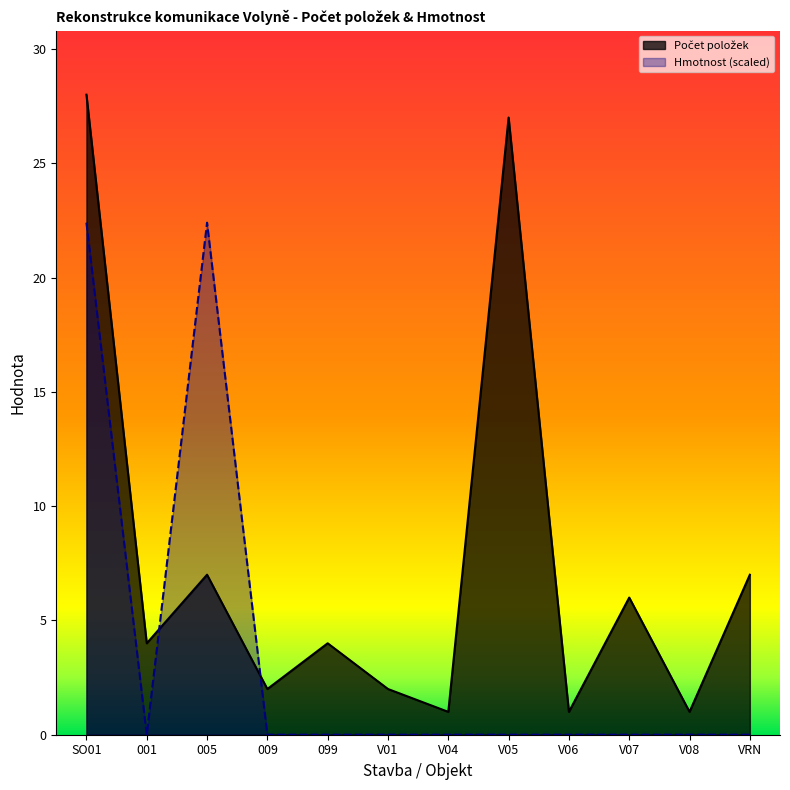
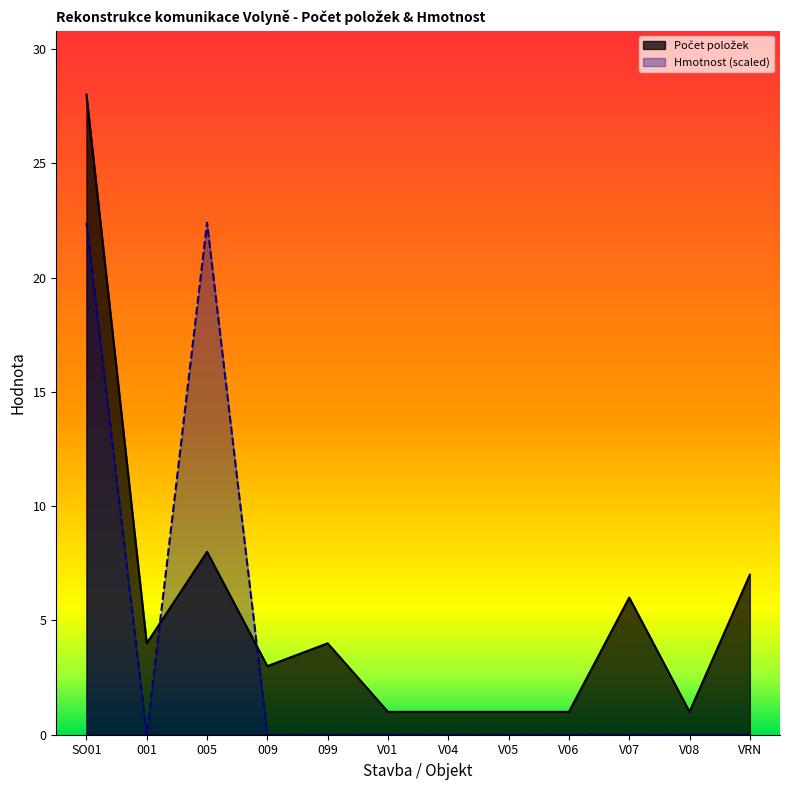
  {
    "Počet položek": {
      "SO01": 28,
      "001": 4,
-     "005": 7,
-     "009": 2,
+     "005": 8,
+     "009": 3,
      "099": 4,
-     "V01": 2,
+     "V01": 1,
      "V04": 1,
-     "V05": 27,
+     "V05": 1,
      "V06": 1,
      "V07": 6,
      "V08": 1,
      "VRN": 7
    },
    "Hmotnost (scaled)": {
      "SO01": 22.4,
      "001": 0,
      "005": 22.4,
      "009": 0,
      "099": 0,
      "V01": 0,
      "V04": 0,
      "V05": 0,
      "V06": 0,
      "V07": 0,
      "V08": 0,
      "VRN": 0
    }
  }
